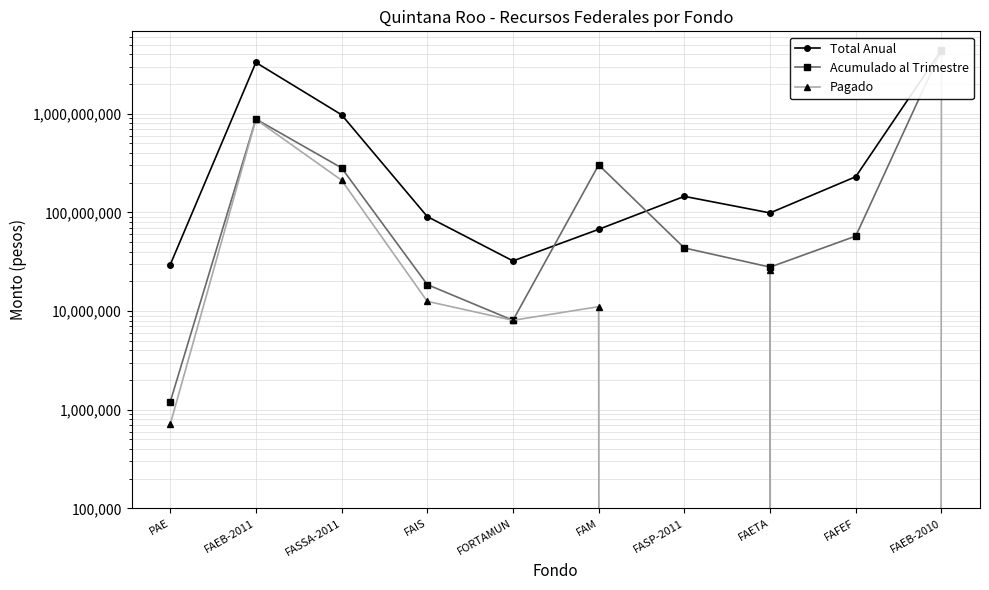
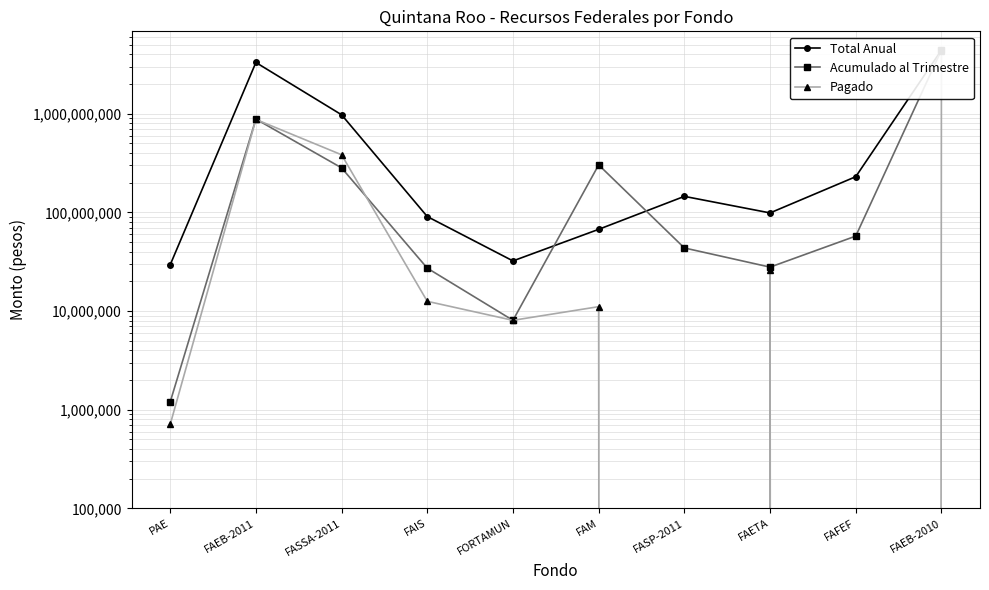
  {
    "Total Anual": {
      "PAE": "29,000,000",
      "FAEB-2011": "3,300,000,000",
      "FASSA-2011": "1,000,000,000",
      "FAIS": "90,000,000",
      "FORTAMUN": "32,000,000",
      "FAM": "70,000,000",
      "FASP-2011": "150,000,000",
      "FAETA": "100,000,000",
      "FAFEF": "230,000,000"
    },
    "Acumulado al Trimestre": {
      "PAE": "1,200,000",
      "FASSA-2011": "280,000,000",
-     "FAIS": "19,000,000",
+     "FAIS": "27,000,000",
      "FAM": "300,000,000",
      "FASP-2011": "40,000,000",
      "FAETA": "28,000,000",
      "FAFEF": "60,000,000"
    },
    "Pagado": {
      "PAE": "700,000",
-     "FASSA-2011": "210,000,000",
+     "FASSA-2011": "380,000,000",
      "FAIS": "13,000,000",
      "FAM": "11,000,000",
      "FAETA": "26,000,000"
    }
  }
